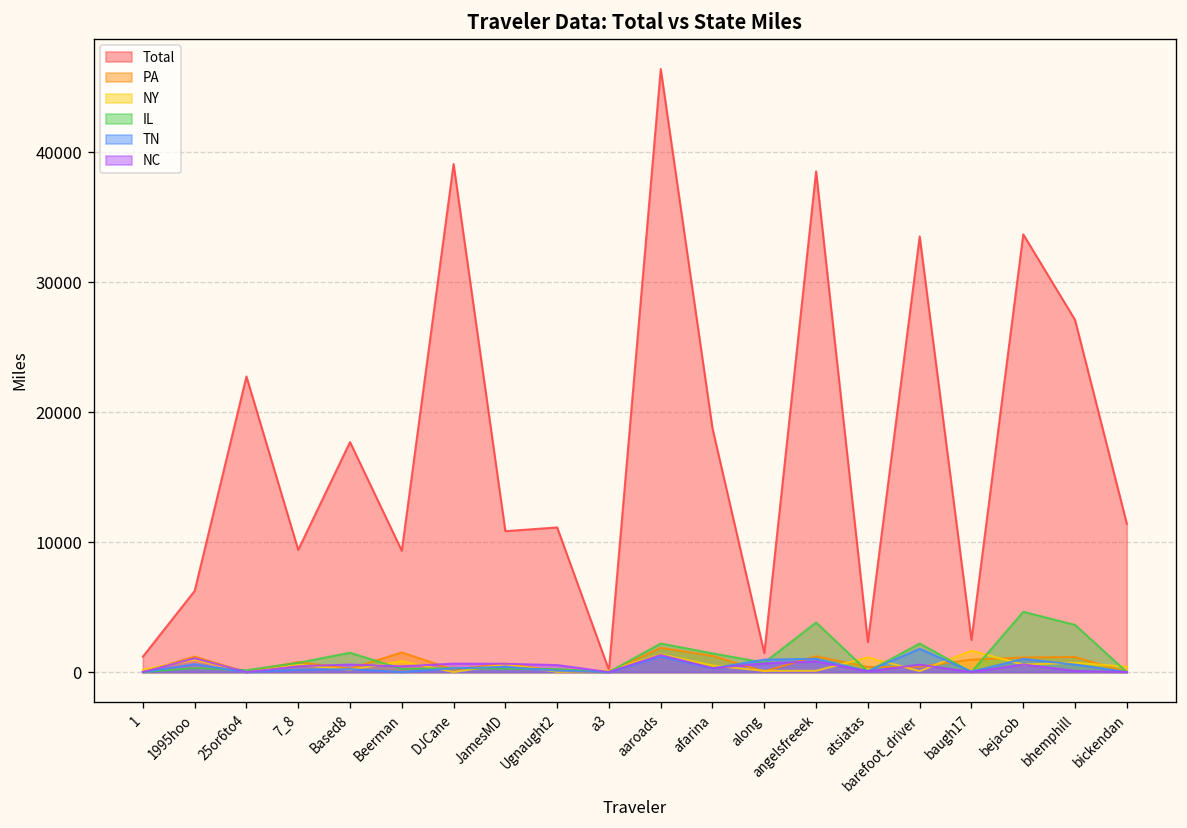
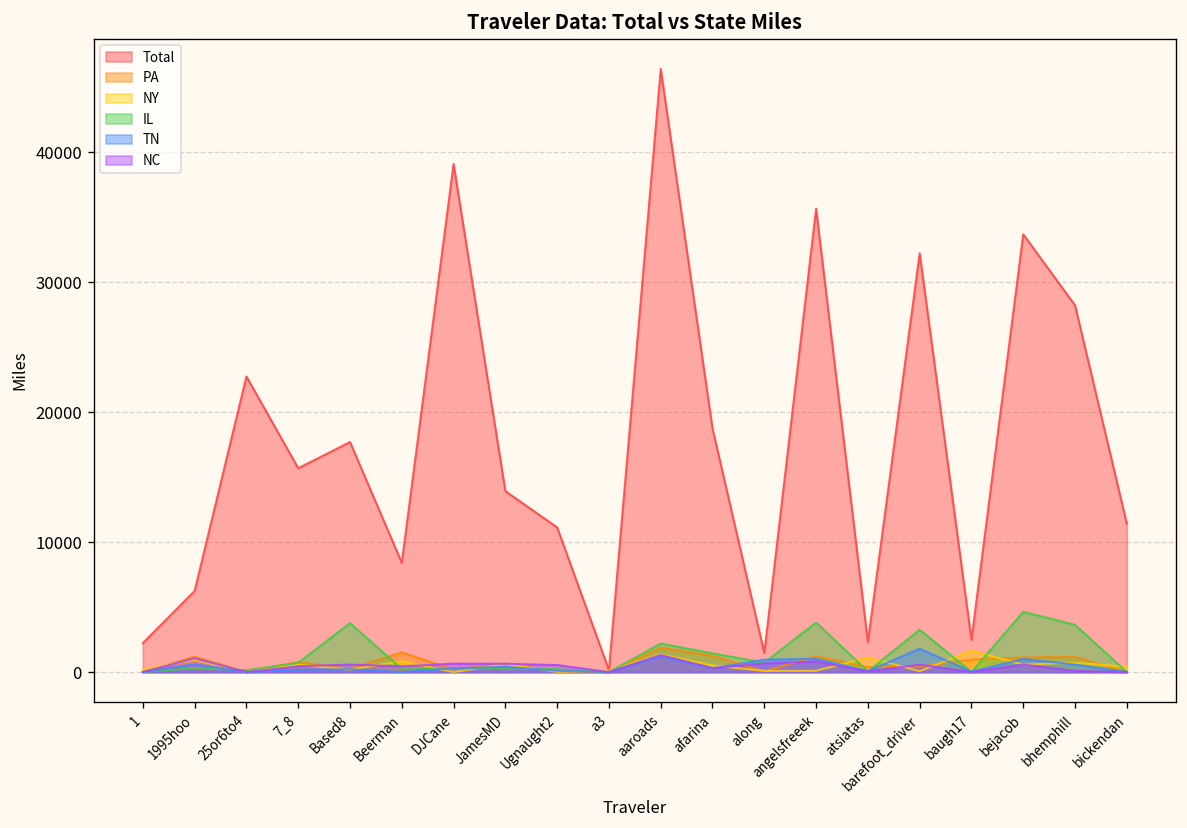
  {
    "Total": {
-     "1": 1200,
+     "1": 2200,
      "1995hoo": 6200,
      "25or6to4": 22700,
-     "7_8": 9400,
+     "7_8": 15700,
      "Based8": 17700,
-     "Beerman": 9300,
+     "Beerman": 8400,
      "DJCane": 39100,
-     "JamesMD": 10800,
+     "JamesMD": 13900,
      "Ugnaught2": 11100,
      "aaroads": 46400,
      "afarina": 18700,
      "along": 1500,
-     "angelsfreeek": 38500,
+     "angelsfreeek": 35700,
      "atsiatas": 2300,
-     "barefoot_driver": 33500,
+     "barefoot_driver": 32200,
      "baugh17": 2500,
      "bejacob": 33700,
-     "bhemphill": 27100,
+     "bhemphill": 28200,
      "bickendan": 11400
    },
    "IL": {
      "1995hoo": 300,
-     "Based8": 1500,
+     "Based8": 3800,
      "aaroads": 2200,
      "angelsfreeek": 3800,
-     "barefoot_driver": 2200,
+     "barefoot_driver": 3300,
      "bejacob": 4600,
      "bhemphill": 3600
    },
    "TN": {
      "1995hoo": 600,
      "7_8": 200,
      "Beerman": 0,
      "barefoot_driver": 1800
    },
    "NC": {
      "Based8": 600,
      "DJCane": 700,
      "Ugnaught2": 500,
      "bhemphill": 100
    }
  }
